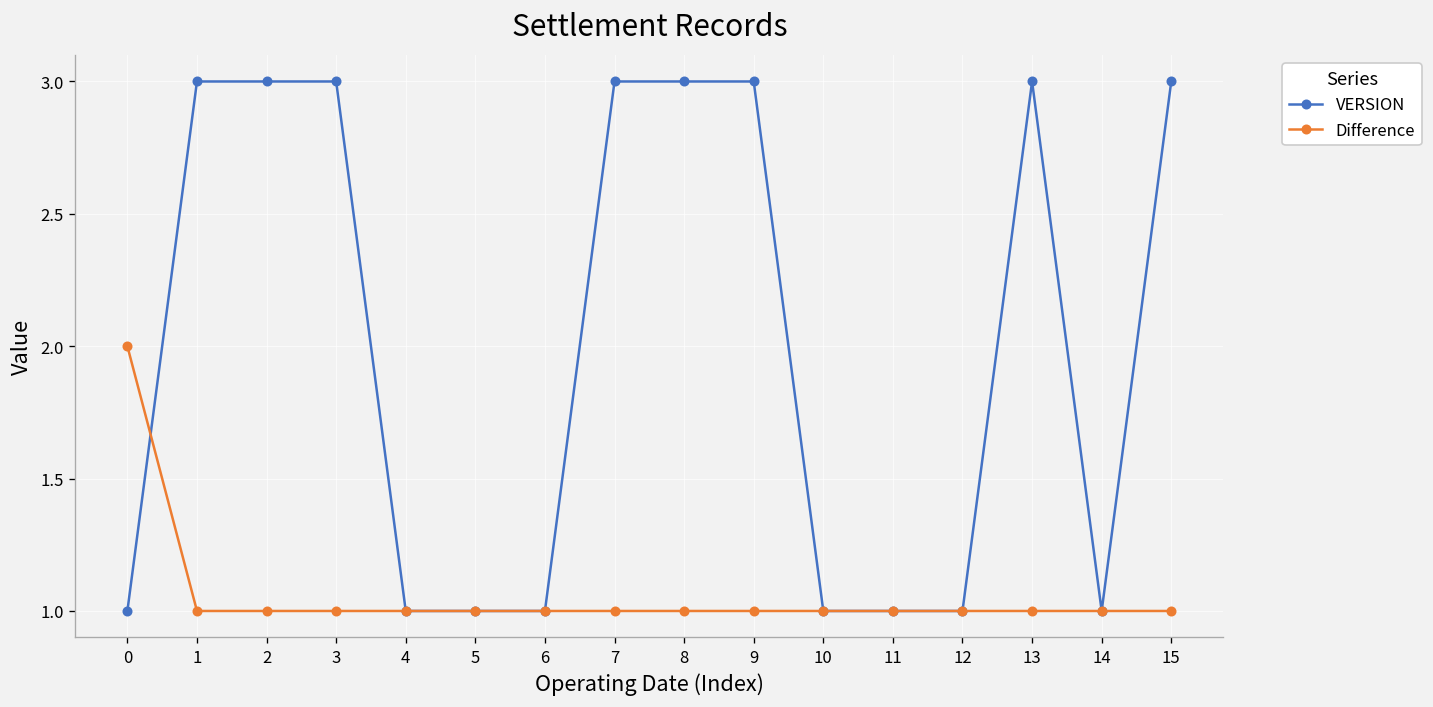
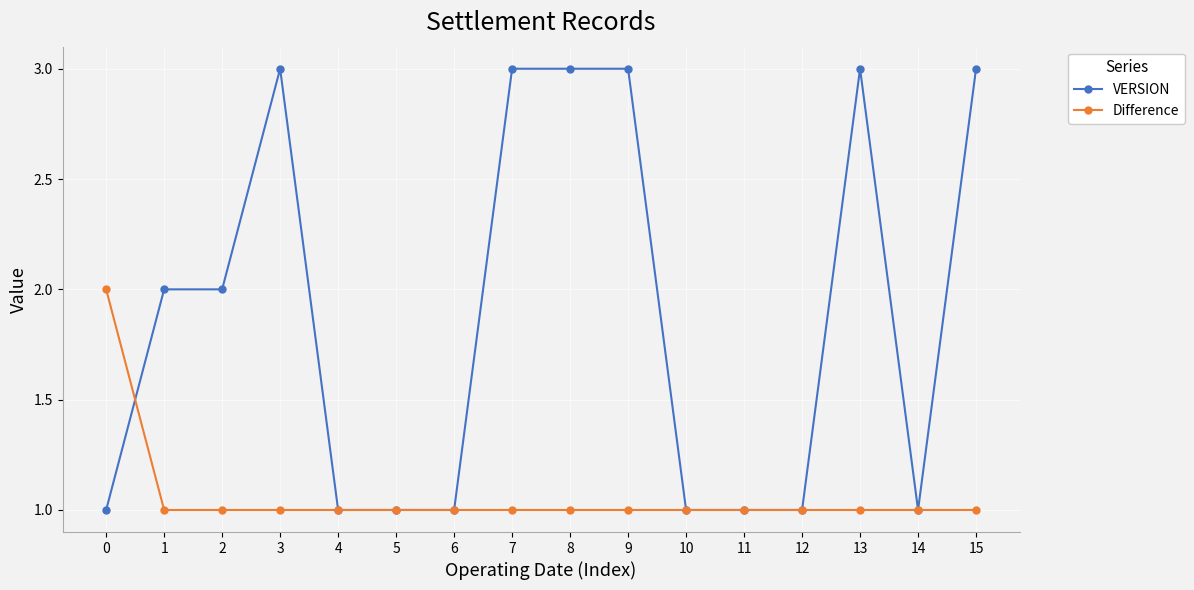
  {
    "VERSION": {
      "0": 1,
-     "1": 3,
-     "2": 3,
+     "1": 2,
+     "2": 2,
      "3": 3,
      "7": 3,
      "8": 3,
      "9": 3,
      "13": 3,
      "15": 3
    },
    "Difference": {
      "0": 2,
      "1": 1,
      "2": 1,
      "3": 1,
      "7": 1,
      "8": 1,
      "9": 1,
      "13": 1,
      "15": 1
    }
  }
